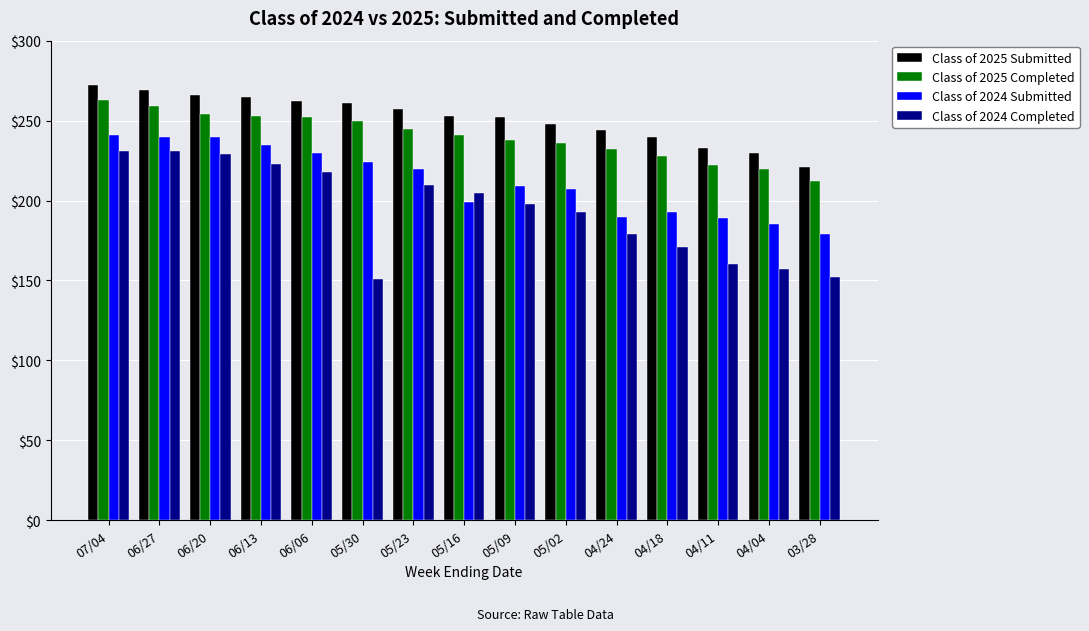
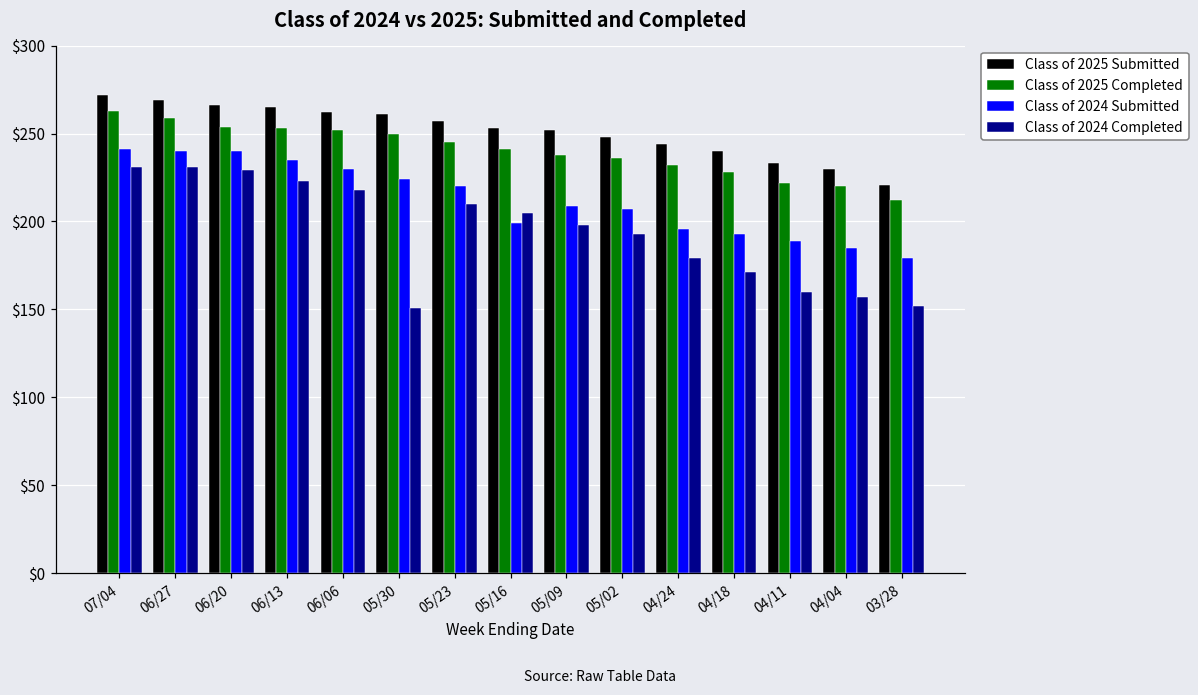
  {
    "Class of 2025 Submitted": {
      "07/04": "$272",
      "06/27": "$269",
      "06/20": "$266",
      "06/13": "$265",
      "06/06": "$262",
      "05/30": "$261",
      "05/23": "$257",
      "05/16": "$253",
      "05/09": "$252",
      "05/02": "$248",
      "04/24": "$244",
      "04/18": "$240",
      "04/11": "$233",
      "04/04": "$230",
      "03/28": "$221"
    },
    "Class of 2025 Completed": {
      "07/04": "$263",
      "06/27": "$259",
      "06/20": "$254",
      "06/13": "$253",
      "06/06": "$252",
      "05/30": "$250",
      "05/23": "$245",
      "05/16": "$241",
      "05/09": "$238",
      "05/02": "$236",
      "04/24": "$232",
      "04/18": "$228",
      "04/11": "$222",
      "04/04": "$220",
      "03/28": "$212"
    },
    "Class of 2024 Submitted": {
      "07/04": "$241",
      "06/27": "$240",
      "06/20": "$240",
      "06/13": "$235",
      "06/06": "$230",
      "05/30": "$224",
      "05/23": "$220",
      "05/16": "$199",
      "05/09": "$209",
      "05/02": "$207",
-     "04/24": "$190",
+     "04/24": "$196",
      "04/18": "$193",
      "04/11": "$189",
      "04/04": "$185",
      "03/28": "$179"
    },
    "Class of 2024 Completed": {
      "07/04": "$231",
      "06/27": "$231",
      "06/20": "$229",
      "06/13": "$223",
      "06/06": "$218",
      "05/30": "$151",
      "05/23": "$210",
      "05/16": "$205",
      "05/09": "$198",
      "05/02": "$193",
      "04/24": "$179",
      "04/18": "$171",
      "04/11": "$160",
      "04/04": "$157",
      "03/28": "$152"
    }
  }
